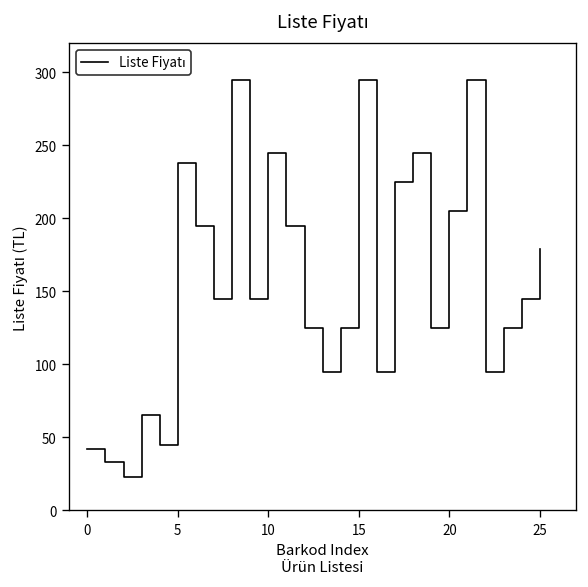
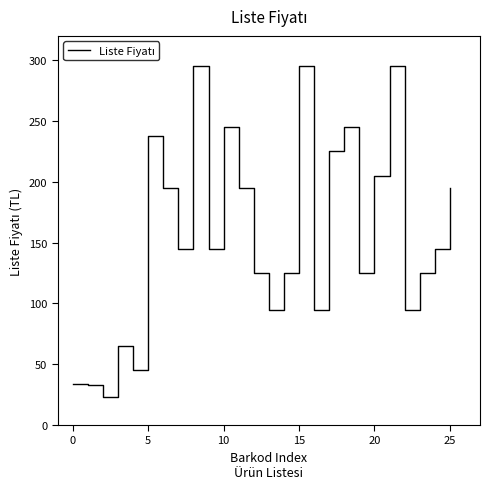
  {
-   "0": 42,
+   "0": 34,
    "5": 238,
    "10": 245,
    "15": 295,
    "20": 205,
-   "25": 179
+   "25": 195
  }
